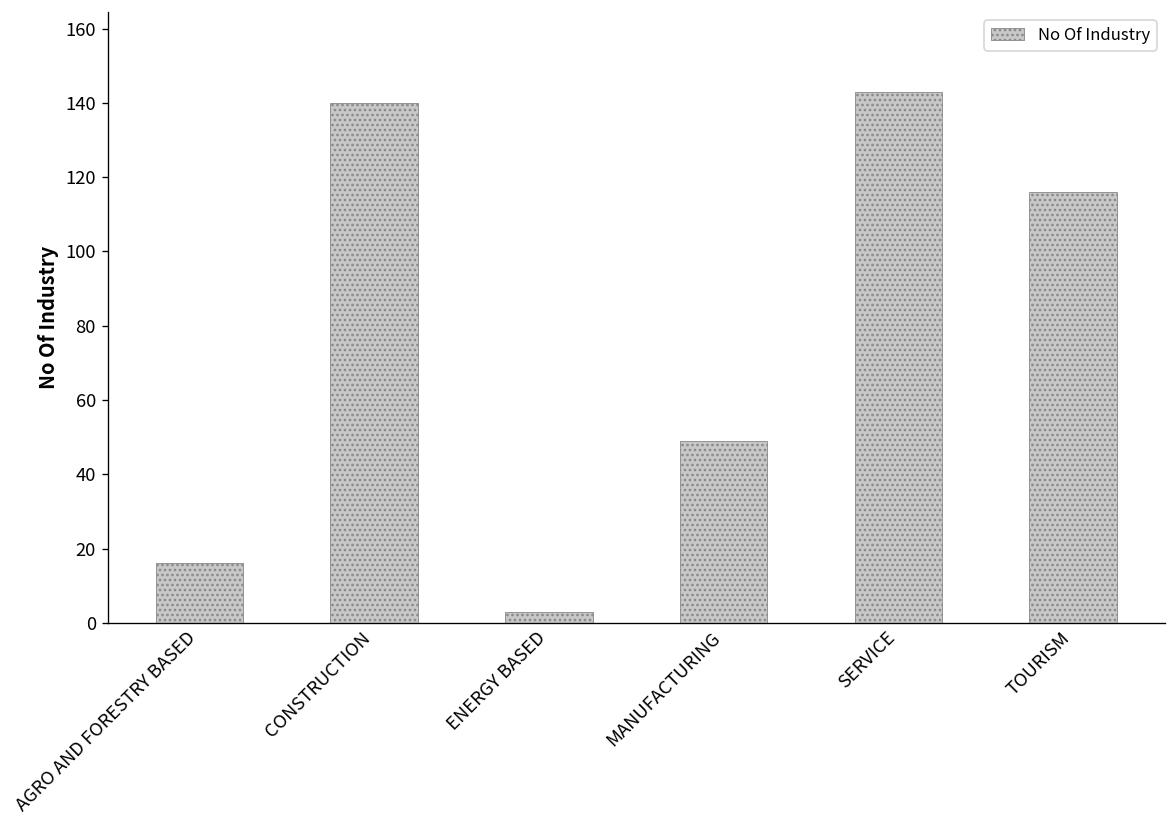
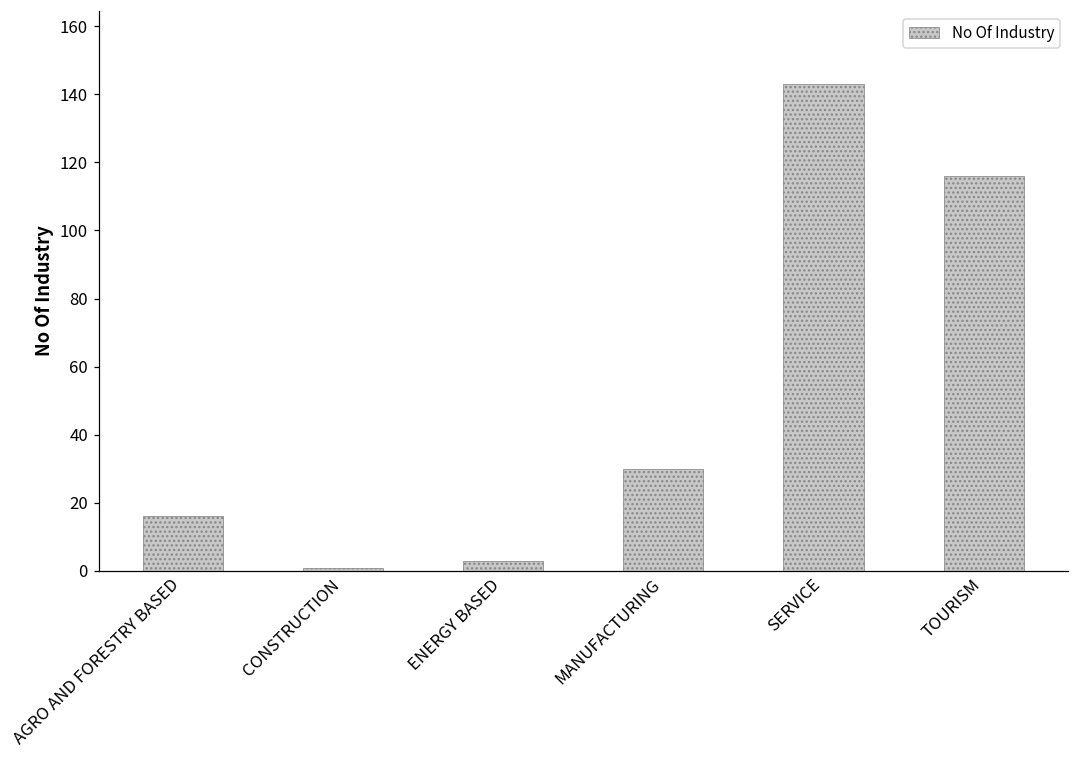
  {
    "AGRO AND FORESTRY BASED": 16,
-   "CONSTRUCTION": 140,
+   "CONSTRUCTION": 1,
    "ENERGY BASED": 3,
-   "MANUFACTURING": 49,
+   "MANUFACTURING": 30,
    "SERVICE": 143,
    "TOURISM": 116
  }
